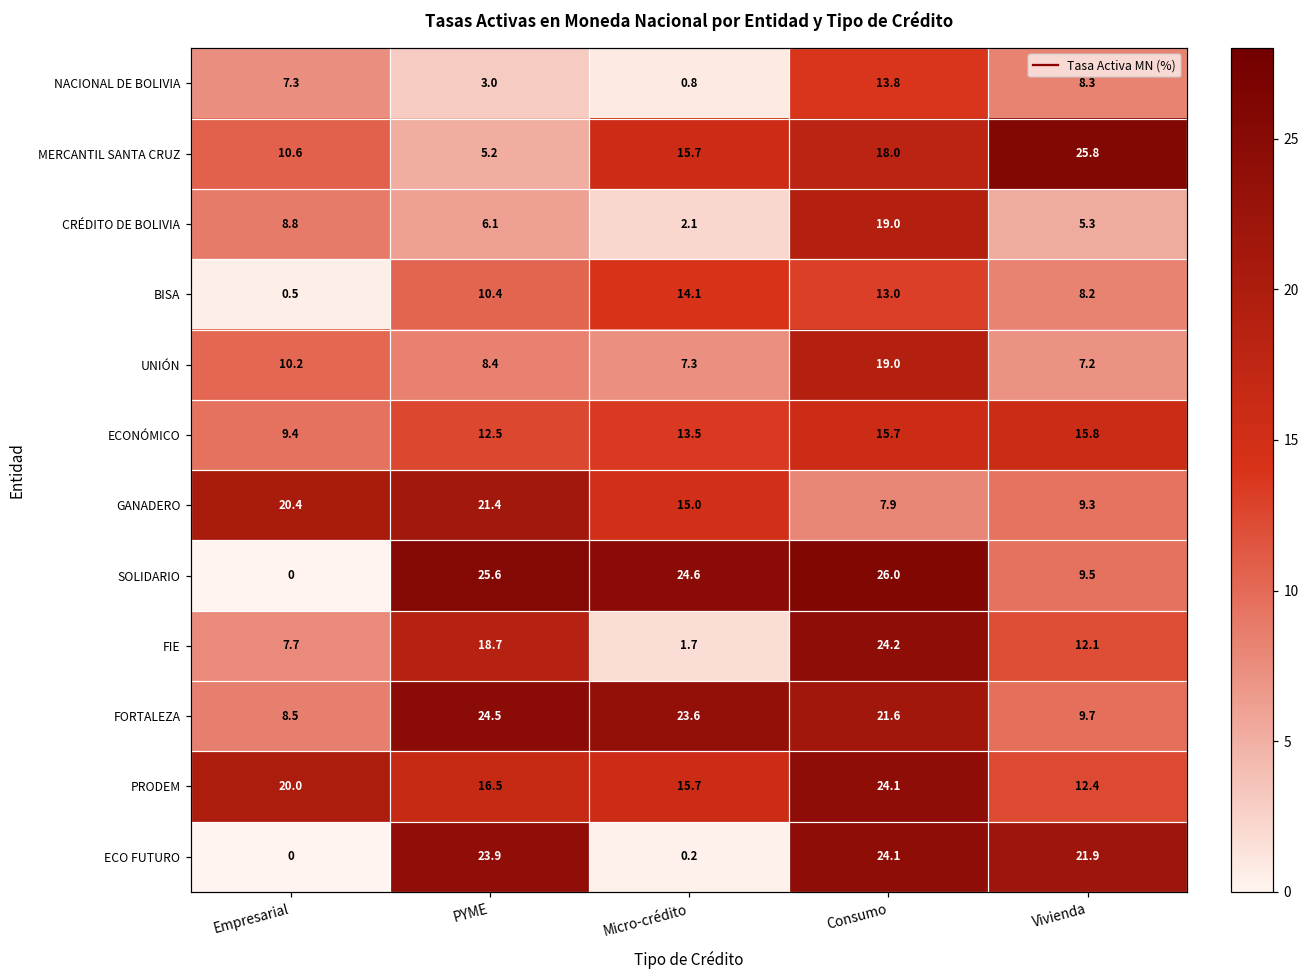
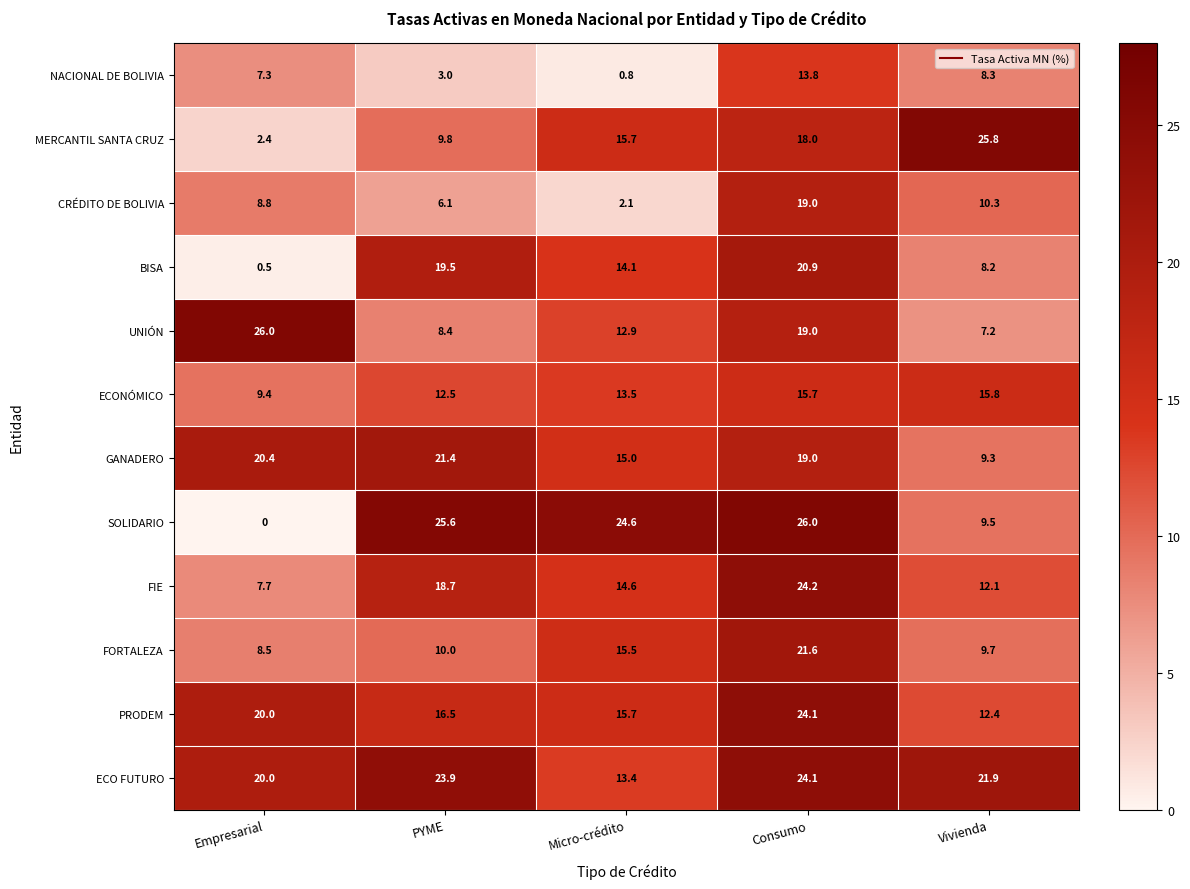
  {
    "NACIONAL DE BOLIVIA": {
      "Empresarial": 7.3,
      "PYME": 3.0,
      "Micro-crédito": 0.8,
      "Consumo": 13.8,
      "Vivienda": 8.3
    },
    "MERCANTIL SANTA CRUZ": {
-     "Empresarial": 10.6,
-     "PYME": 5.2,
+     "Empresarial": 2.4,
+     "PYME": 9.8,
      "Micro-crédito": 15.7,
      "Consumo": 18.0,
      "Vivienda": 25.8
    },
    "CRÉDITO DE BOLIVIA": {
      "Empresarial": 8.8,
      "PYME": 6.1,
      "Micro-crédito": 2.1,
      "Consumo": 19.0,
-     "Vivienda": 5.3
+     "Vivienda": 10.3
    },
    "BISA": {
      "Empresarial": 0.5,
-     "PYME": 10.4,
+     "PYME": 19.5,
      "Micro-crédito": 14.1,
-     "Consumo": 13.0,
+     "Consumo": 20.9,
      "Vivienda": 8.2
    },
    "UNIÓN": {
-     "Empresarial": 10.2,
+     "Empresarial": 26.0,
      "PYME": 8.4,
-     "Micro-crédito": 7.3,
+     "Micro-crédito": 12.9,
      "Consumo": 19.0,
      "Vivienda": 7.2
    },
    "ECONÓMICO": {
      "Empresarial": 9.4,
      "PYME": 12.5,
      "Micro-crédito": 13.5,
      "Consumo": 15.7,
      "Vivienda": 15.8
    },
    "GANADERO": {
      "Empresarial": 20.4,
      "PYME": 21.4,
      "Micro-crédito": 15.0,
-     "Consumo": 7.9,
+     "Consumo": 19.0,
      "Vivienda": 9.3
    },
    "SOLIDARIO": {
      "Empresarial": 0,
      "PYME": 25.6,
      "Micro-crédito": 24.6,
      "Consumo": 26.0,
      "Vivienda": 9.5
    },
    "FIE": {
      "Empresarial": 7.7,
      "PYME": 18.7,
-     "Micro-crédito": 1.7,
+     "Micro-crédito": 14.6,
      "Consumo": 24.2,
      "Vivienda": 12.1
    },
    "FORTALEZA": {
      "Empresarial": 8.5,
-     "PYME": 24.5,
-     "Micro-crédito": 23.6,
+     "PYME": 10.0,
+     "Micro-crédito": 15.5,
      "Consumo": 21.6,
      "Vivienda": 9.7
    },
    "PRODEM": {
      "Empresarial": 20.0,
      "PYME": 16.5,
      "Micro-crédito": 15.7,
      "Consumo": 24.1,
      "Vivienda": 12.4
    },
    "ECO FUTURO": {
-     "Empresarial": 0,
+     "Empresarial": 20.0,
      "PYME": 23.9,
-     "Micro-crédito": 0.2,
+     "Micro-crédito": 13.4,
      "Consumo": 24.1,
      "Vivienda": 21.9
    }
  }
